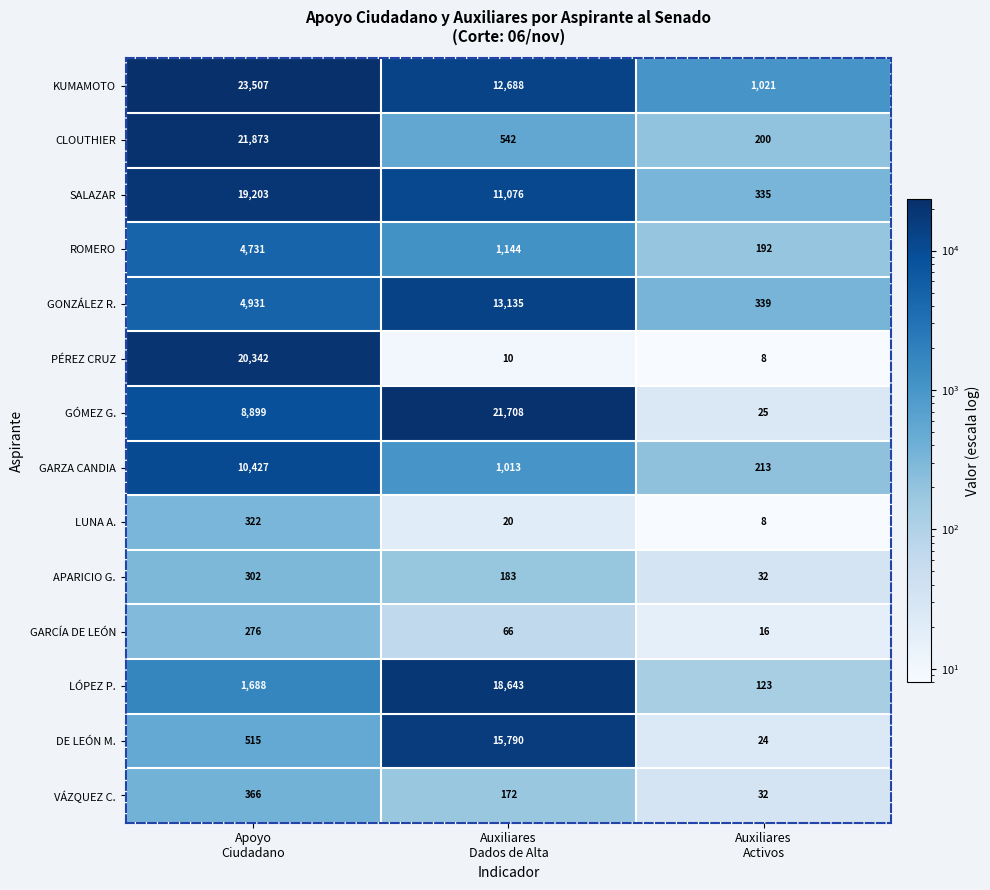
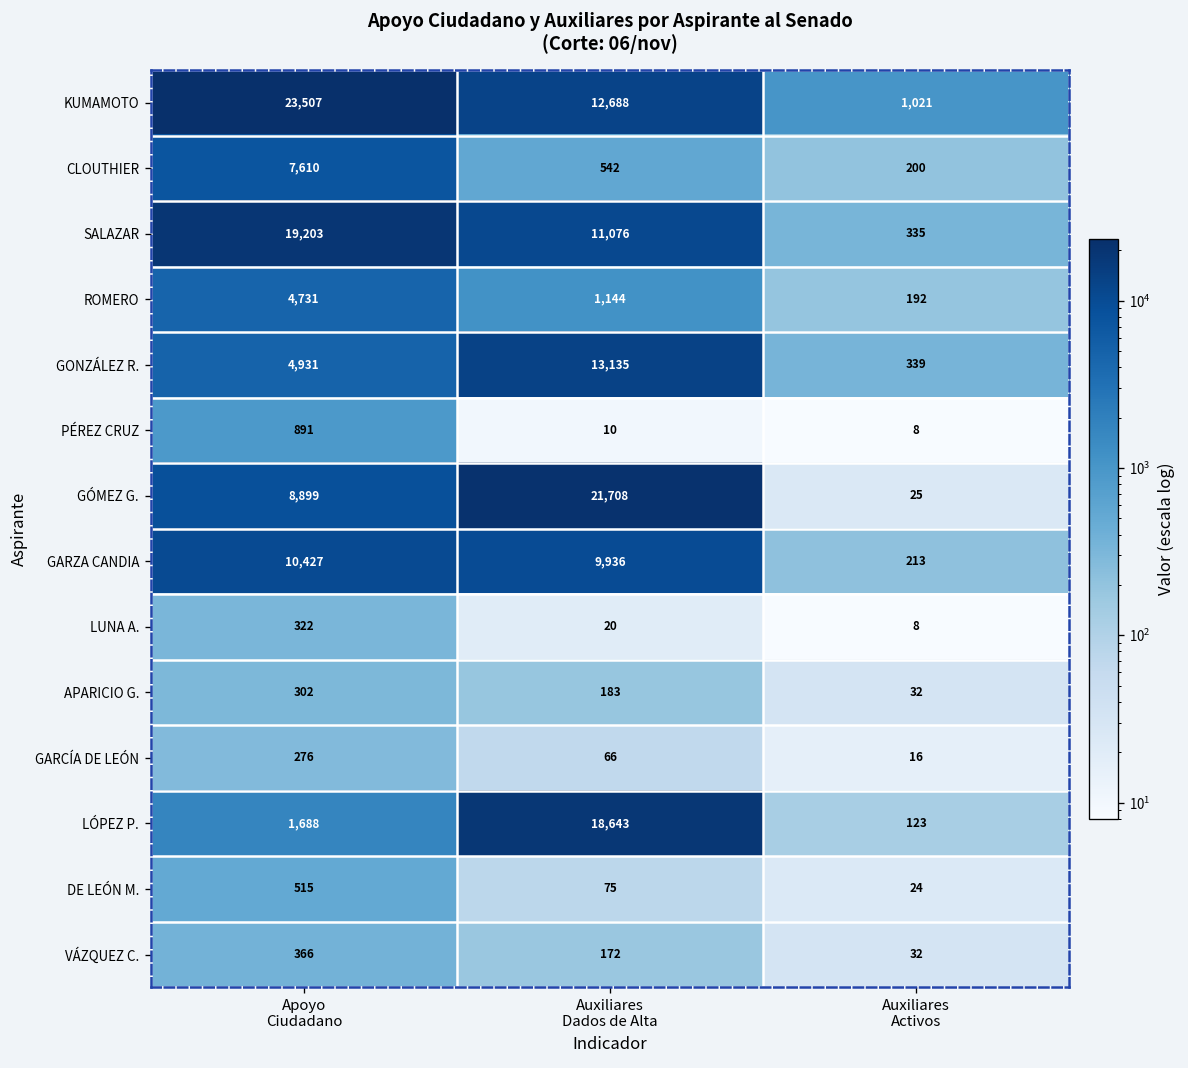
  {
    "KUMAMOTO": {
      "Apoyo Ciudadano": "23,507",
      "Auxiliares Dados de Alta": "12,688",
      "Auxiliares Activos": "1,021"
    },
    "CLOUTHIER": {
-     "Apoyo Ciudadano": "21,873",
+     "Apoyo Ciudadano": "7,610",
      "Auxiliares Dados de Alta": "542",
      "Auxiliares Activos": "200"
    },
    "SALAZAR": {
      "Apoyo Ciudadano": "19,203",
      "Auxiliares Dados de Alta": "11,076",
      "Auxiliares Activos": "335"
    },
    "ROMERO": {
      "Apoyo Ciudadano": "4,731",
      "Auxiliares Dados de Alta": "1,144",
      "Auxiliares Activos": "192"
    },
    "GONZÁLEZ R.": {
      "Apoyo Ciudadano": "4,931",
      "Auxiliares Dados de Alta": "13,135",
      "Auxiliares Activos": "339"
    },
    "PÉREZ CRUZ": {
-     "Apoyo Ciudadano": "20,342",
+     "Apoyo Ciudadano": "891",
      "Auxiliares Dados de Alta": "10",
      "Auxiliares Activos": "8"
    },
    "GÓMEZ G.": {
      "Apoyo Ciudadano": "8,899",
      "Auxiliares Dados de Alta": "21,708",
      "Auxiliares Activos": "25"
    },
    "GARZA CANDIA": {
      "Apoyo Ciudadano": "10,427",
-     "Auxiliares Dados de Alta": "1,013",
+     "Auxiliares Dados de Alta": "9,936",
      "Auxiliares Activos": "213"
    },
    "LUNA A.": {
      "Apoyo Ciudadano": "322",
      "Auxiliares Dados de Alta": "20",
      "Auxiliares Activos": "8"
    },
    "APARICIO G.": {
      "Apoyo Ciudadano": "302",
      "Auxiliares Dados de Alta": "183",
      "Auxiliares Activos": "32"
    },
    "GARCÍA DE LEÓN": {
      "Apoyo Ciudadano": "276",
      "Auxiliares Dados de Alta": "66",
      "Auxiliares Activos": "16"
    },
    "LÓPEZ P.": {
      "Apoyo Ciudadano": "1,688",
      "Auxiliares Dados de Alta": "18,643",
      "Auxiliares Activos": "123"
    },
    "DE LEÓN M.": {
      "Apoyo Ciudadano": "515",
-     "Auxiliares Dados de Alta": "15,790",
+     "Auxiliares Dados de Alta": "75",
      "Auxiliares Activos": "24"
    },
    "VÁZQUEZ C.": {
      "Apoyo Ciudadano": "366",
      "Auxiliares Dados de Alta": "172",
      "Auxiliares Activos": "32"
    }
  }
